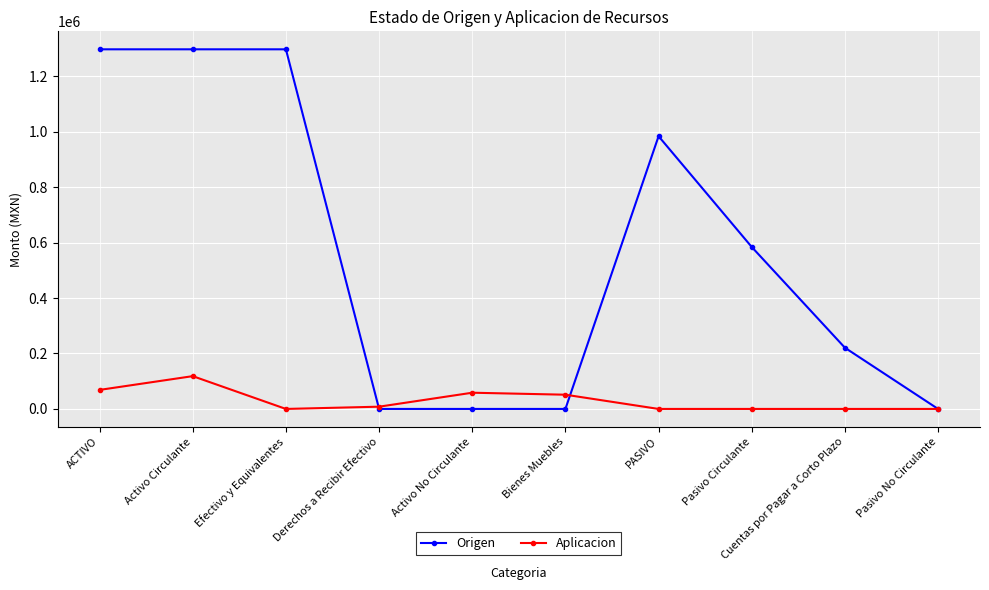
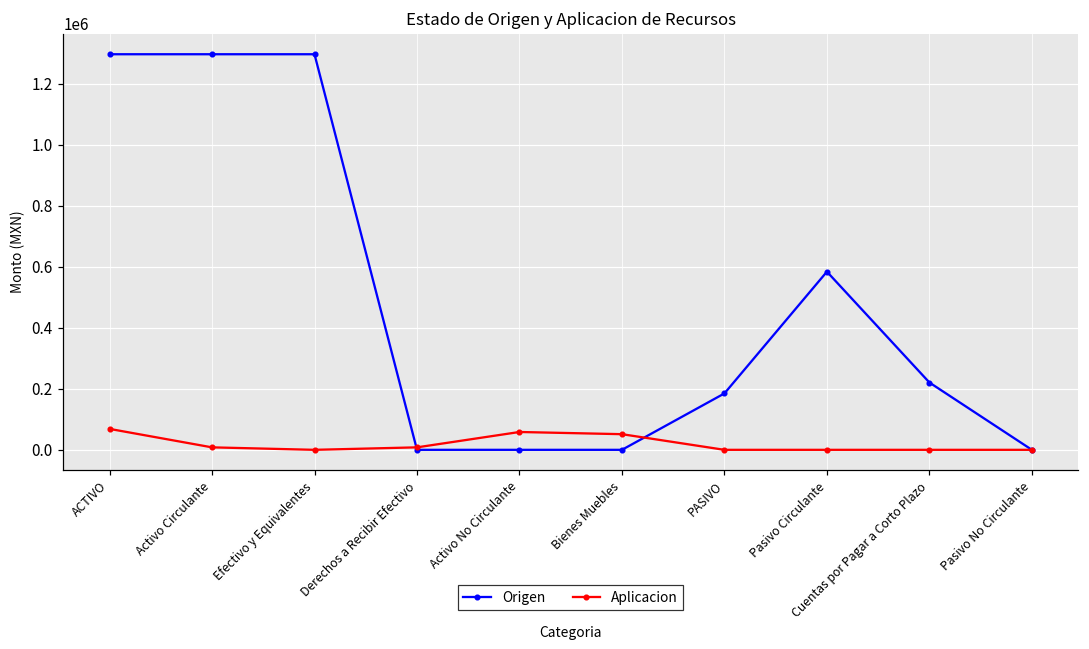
  {
    "Origen": {
      "ACTIVO": 1300000,
      "Activo Circulante": 1300000,
      "Efectivo y Equivalentes": 1300000,
      "Activo No Circulante": 0,
      "Bienes Muebles": 0,
-     "PASIVO": 980000,
+     "PASIVO": 180000,
      "Pasivo Circulante": 580000,
      "Cuentas por Pagar a Corto Plazo": 220000
    },
    "Aplicacion": {
      "ACTIVO": 70000,
-     "Activo Circulante": 120000,
+     "Activo Circulante": 10000,
      "Efectivo y Equivalentes": 0,
      "Activo No Circulante": 60000,
      "Bienes Muebles": 50000,
      "PASIVO": 0,
      "Pasivo Circulante": 0,
      "Cuentas por Pagar a Corto Plazo": 0
    }
  }
